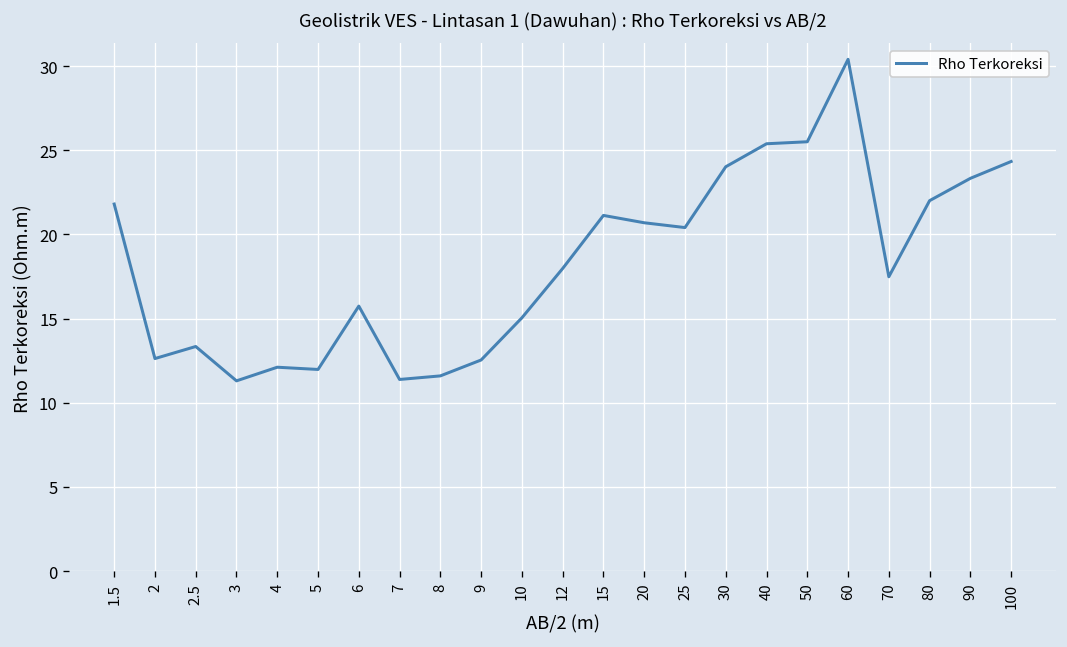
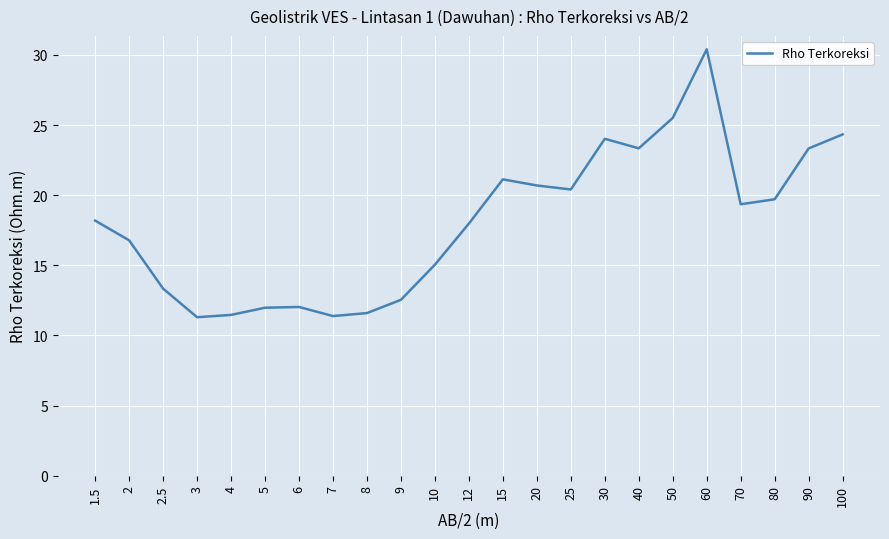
  {
-   "1.5": 21.8,
-   "2": 12.6,
+   "1.5": 18.2,
+   "2": 16.8,
    "2.5": 13.3,
    "3": 11.3,
-   "4": 12.1,
+   "4": 11.5,
    "5": 12.0,
-   "6": 15.7,
+   "6": 12.0,
    "7": 11.4,
    "8": 11.6,
    "9": 12.5,
    "10": 15.0,
    "12": 18.0,
    "15": 21.1,
    "20": 20.7,
    "25": 20.4,
    "30": 24.0,
-   "40": 25.4,
+   "40": 23.3,
    "50": 25.5,
    "60": 30.4,
-   "70": 17.5,
-   "80": 22.0,
+   "70": 19.4,
+   "80": 19.7,
    "90": 23.3,
    "100": 24.3
  }
